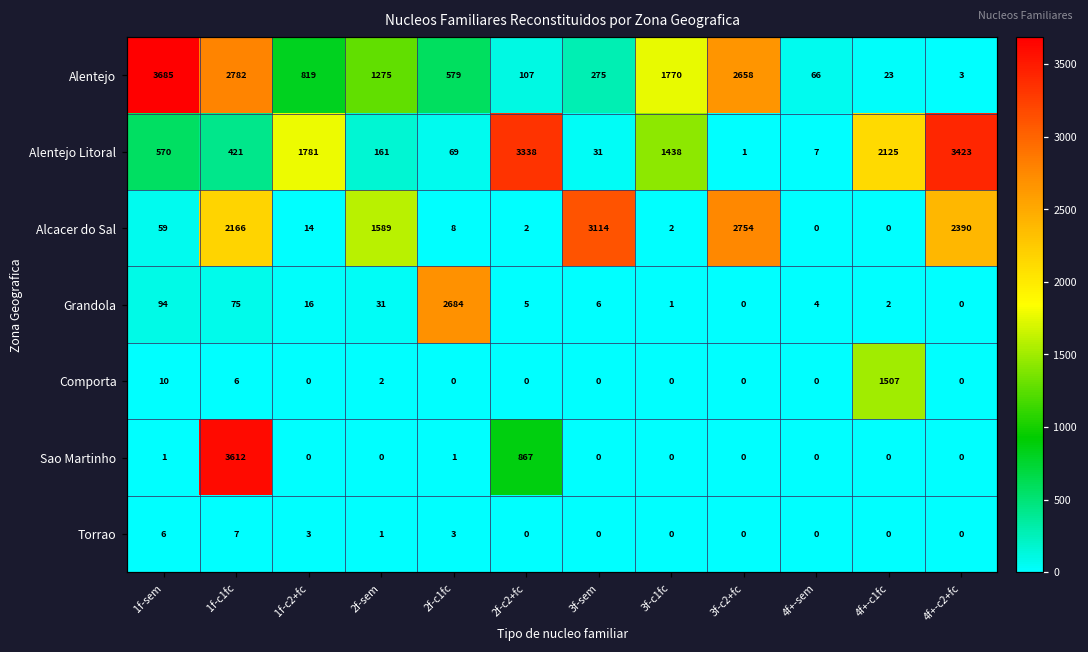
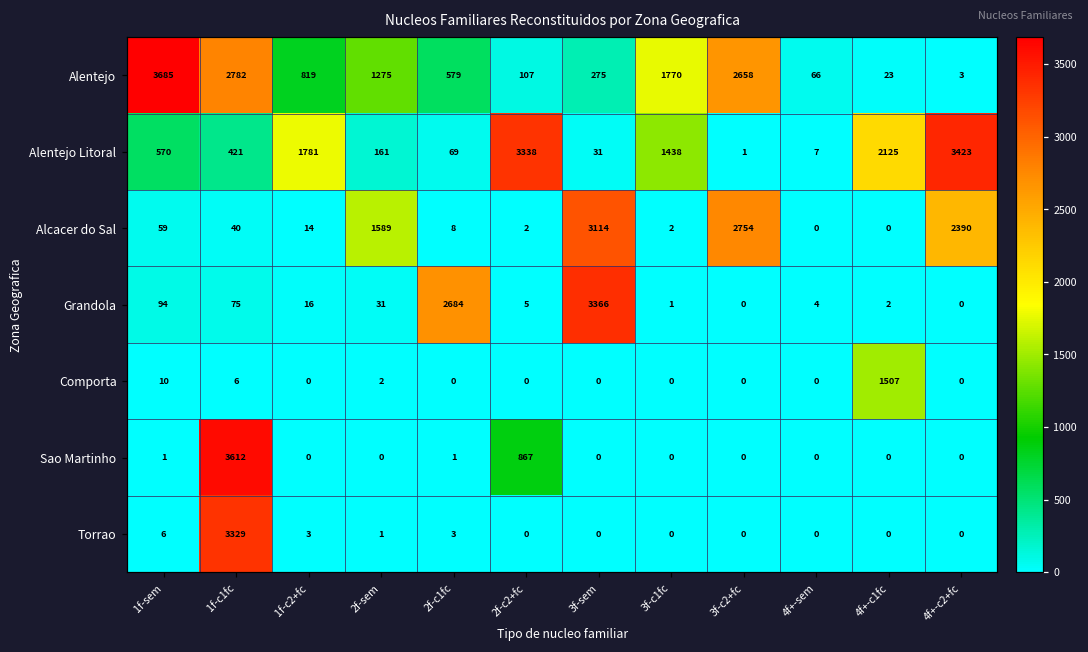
  {
    "Alentejo": {
      "1f-sem": 3685,
      "1f-c1fc": 2782,
      "1f-c2+fc": 819,
      "2f-sem": 1275,
      "2f-c1fc": 579,
      "2f-c2+fc": 107,
      "3f-sem": 275,
      "3f-c1fc": 1770,
      "3f-c2+fc": 2658,
      "4f+-sem": 66,
      "4f+-c1fc": 23,
      "4f+-c2+fc": 3
    },
    "Alentejo Litoral": {
      "1f-sem": 570,
      "1f-c1fc": 421,
      "1f-c2+fc": 1781,
      "2f-sem": 161,
      "2f-c1fc": 69,
      "2f-c2+fc": 3338,
      "3f-sem": 31,
      "3f-c1fc": 1438,
      "3f-c2+fc": 1,
      "4f+-sem": 7,
      "4f+-c1fc": 2125,
      "4f+-c2+fc": 3423
    },
    "Alcacer do Sal": {
      "1f-sem": 59,
-     "1f-c1fc": 2166,
+     "1f-c1fc": 40,
      "1f-c2+fc": 14,
      "2f-sem": 1589,
      "2f-c1fc": 8,
      "2f-c2+fc": 2,
      "3f-sem": 3114,
      "3f-c1fc": 2,
      "3f-c2+fc": 2754,
      "4f+-sem": 0,
      "4f+-c1fc": 0,
      "4f+-c2+fc": 2390
    },
    "Grandola": {
      "1f-sem": 94,
      "1f-c1fc": 75,
      "1f-c2+fc": 16,
      "2f-sem": 31,
      "2f-c1fc": 2684,
      "2f-c2+fc": 5,
-     "3f-sem": 6,
+     "3f-sem": 3366,
      "3f-c1fc": 1,
      "3f-c2+fc": 0,
      "4f+-sem": 4,
      "4f+-c1fc": 2,
      "4f+-c2+fc": 0
    },
    "Comporta": {
      "1f-sem": 10,
      "1f-c1fc": 6,
      "1f-c2+fc": 0,
      "2f-sem": 2,
      "2f-c1fc": 0,
      "2f-c2+fc": 0,
      "3f-sem": 0,
      "3f-c1fc": 0,
      "3f-c2+fc": 0,
      "4f+-sem": 0,
      "4f+-c1fc": 1507,
      "4f+-c2+fc": 0
    },
    "Sao Martinho": {
      "1f-sem": 1,
      "1f-c1fc": 3612,
      "1f-c2+fc": 0,
      "2f-sem": 0,
      "2f-c1fc": 1,
      "2f-c2+fc": 867,
      "3f-sem": 0,
      "3f-c1fc": 0,
      "3f-c2+fc": 0,
      "4f+-sem": 0,
      "4f+-c1fc": 0,
      "4f+-c2+fc": 0
    },
    "Torrao": {
      "1f-sem": 6,
-     "1f-c1fc": 7,
+     "1f-c1fc": 3329,
      "1f-c2+fc": 3,
      "2f-sem": 1,
      "2f-c1fc": 3,
      "2f-c2+fc": 0,
      "3f-sem": 0,
      "3f-c1fc": 0,
      "3f-c2+fc": 0,
      "4f+-sem": 0,
      "4f+-c1fc": 0,
      "4f+-c2+fc": 0
    }
  }
